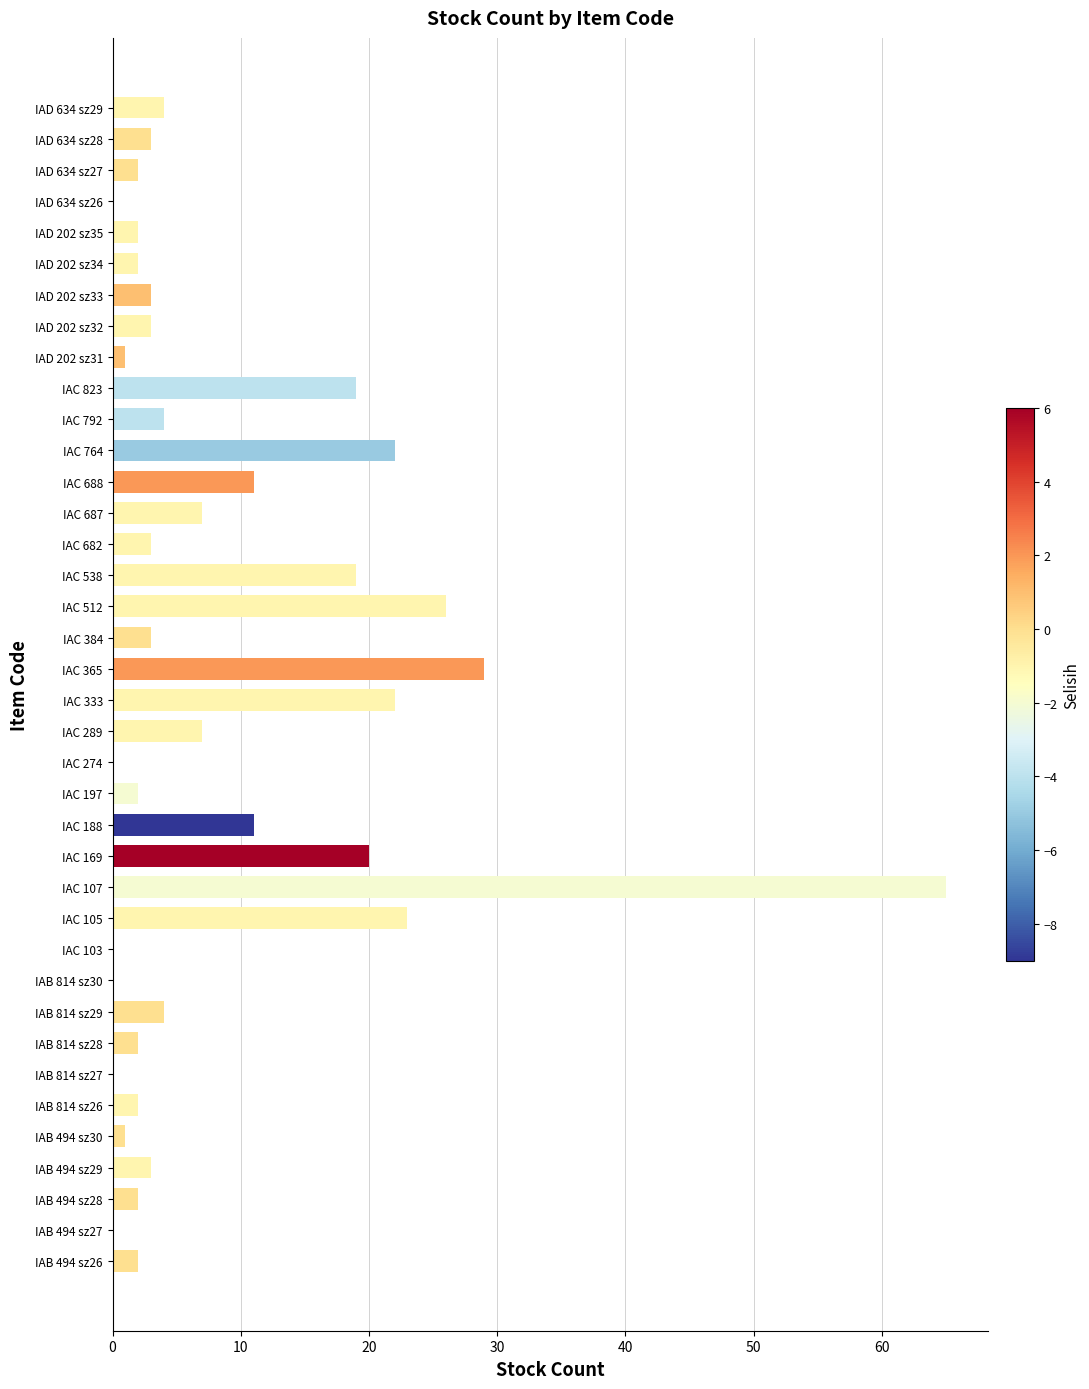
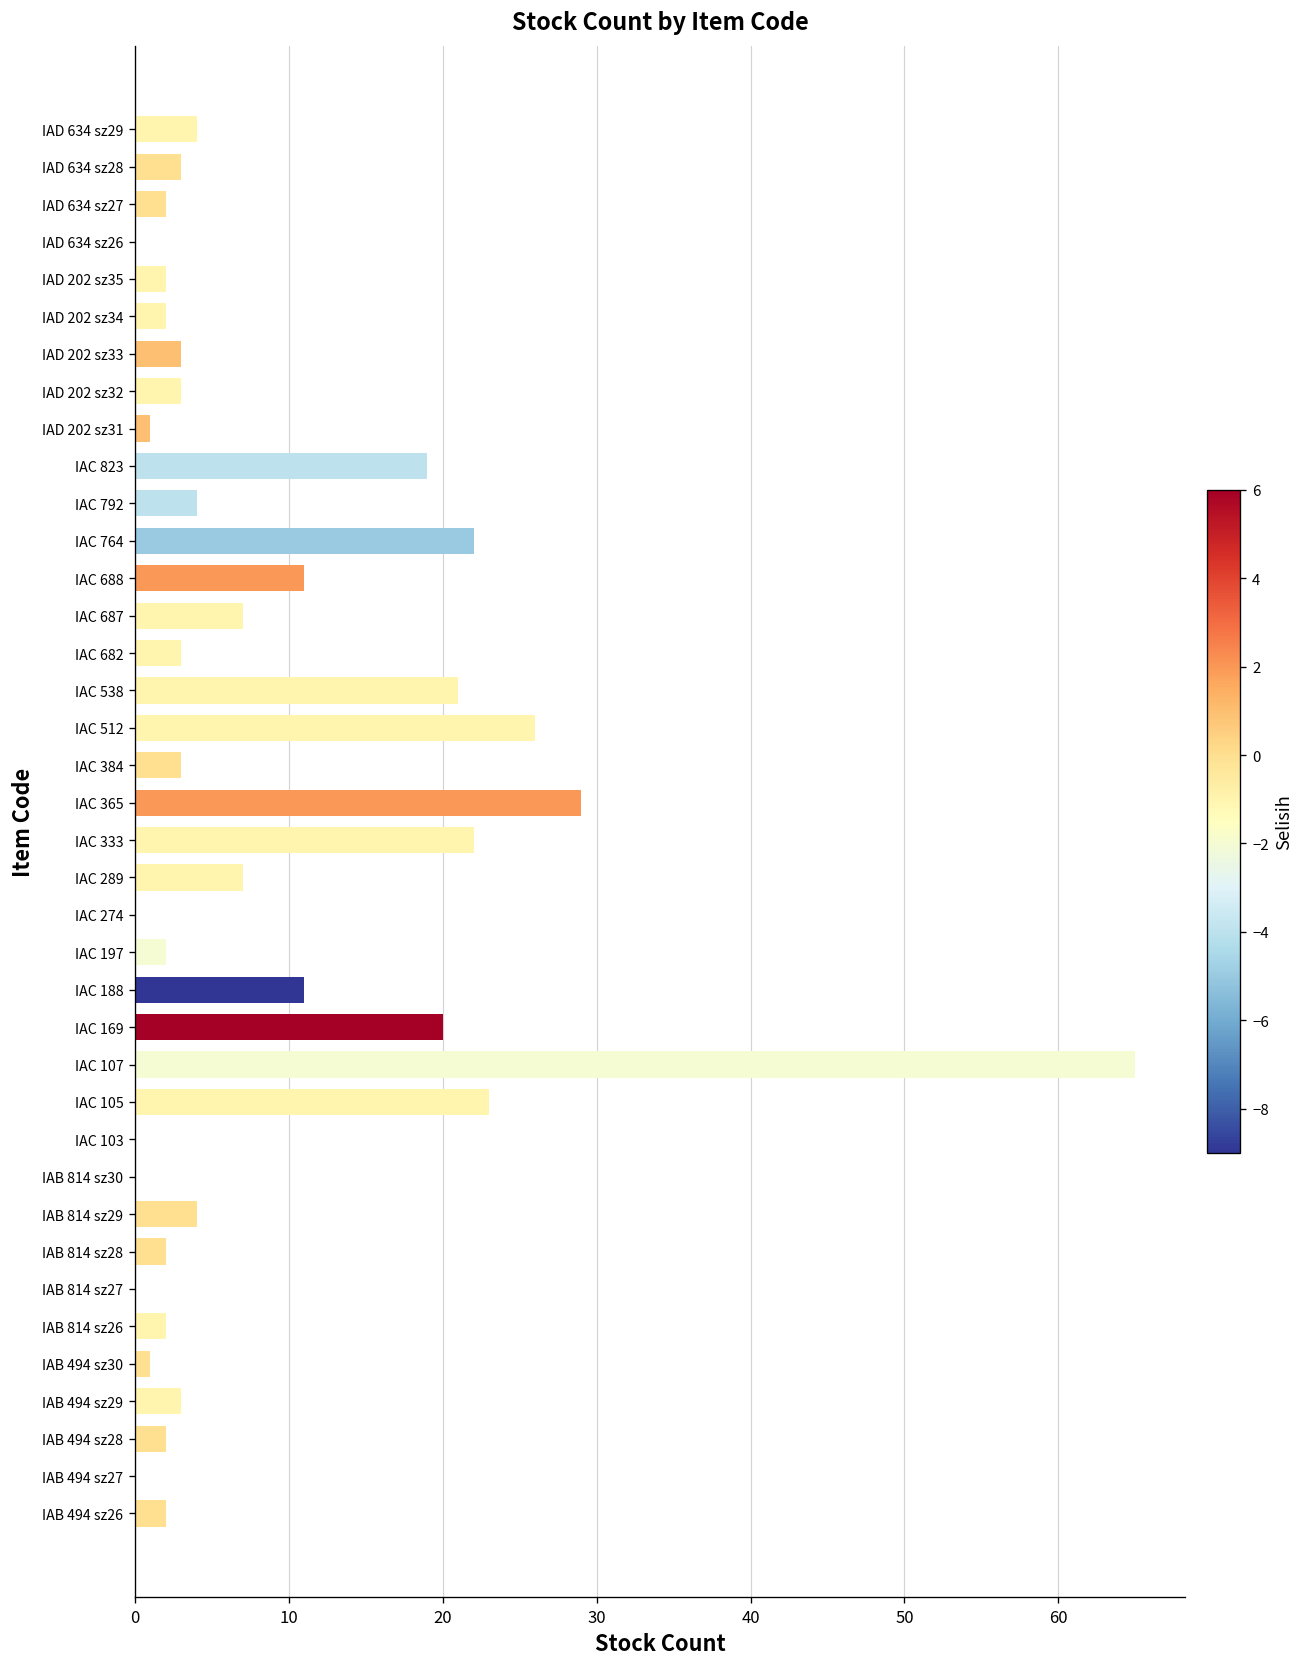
  {
    "IAD 634 sz29": 4,
    "IAD 634 sz28": 3,
    "IAD 634 sz27": 2,
    "IAD 634 sz26": 0,
    "IAD 202 sz35": 2,
    "IAD 202 sz34": 2,
    "IAD 202 sz33": 3,
    "IAD 202 sz32": 3,
    "IAD 202 sz31": 1,
    "IAC 823": 19,
    "IAC 792": 4,
    "IAC 764": 22,
    "IAC 688": 11,
    "IAC 687": 7,
    "IAC 682": 3,
-   "IAC 538": 19,
+   "IAC 538": 21,
    "IAC 512": 26,
    "IAC 384": 3,
    "IAC 365": 29,
    "IAC 333": 22,
    "IAC 289": 7,
    "IAC 274": 0,
    "IAC 197": 2,
    "IAC 188": 11,
    "IAC 169": 20,
    "IAC 107": 65,
    "IAC 105": 23,
    "IAC 103": 0,
    "IAB 814 sz30": 0,
    "IAB 814 sz29": 4,
    "IAB 814 sz28": 2,
    "IAB 814 sz27": 0,
    "IAB 814 sz26": 2,
    "IAB 494 sz30": 1,
    "IAB 494 sz29": 3,
    "IAB 494 sz28": 2,
    "IAB 494 sz27": 0,
    "IAB 494 sz26": 2
  }
